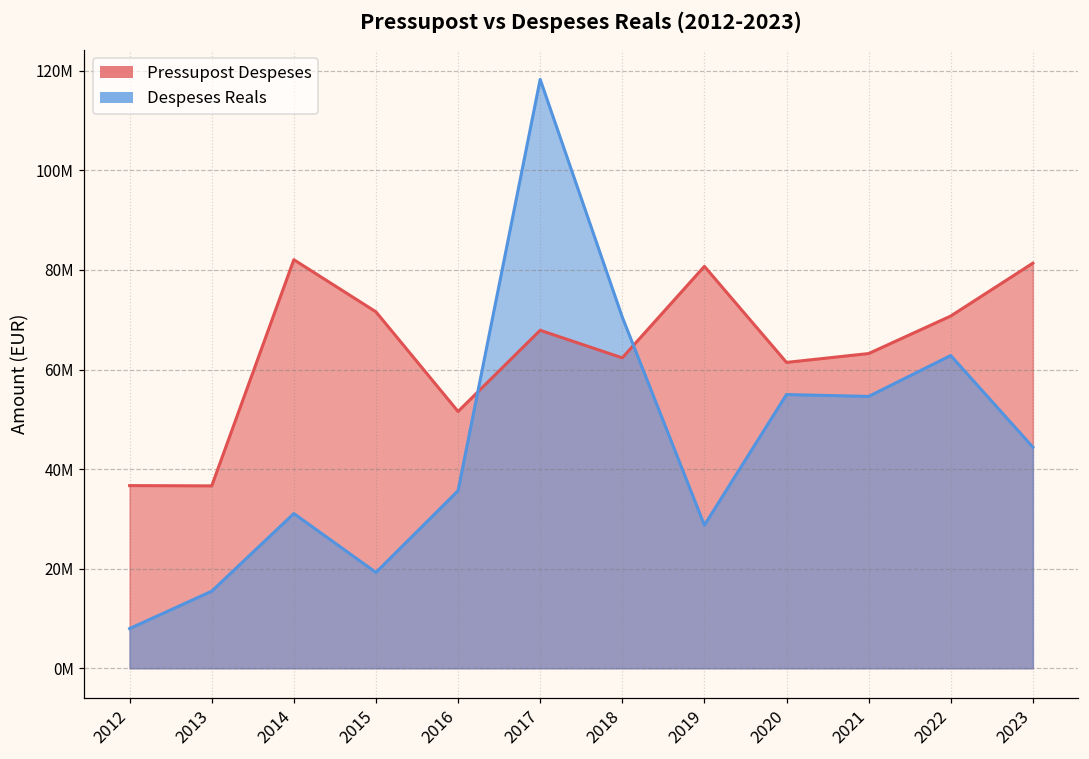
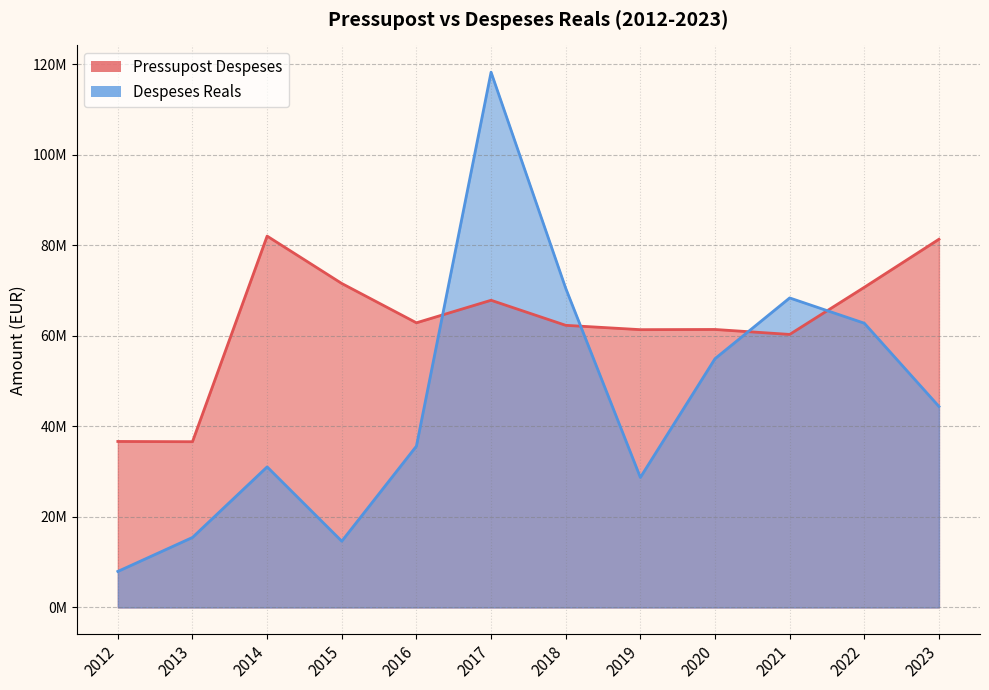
  {
    "Pressupost Despeses": {
      "2012": 37000000,
      "2013": 37000000,
      "2014": 82000000,
      "2015": 72000000,
-     "2016": 52000000,
+     "2016": 63000000,
      "2017": 68000000,
      "2018": 62000000,
-     "2019": 81000000,
+     "2019": 61000000,
      "2020": 61000000,
-     "2021": 63000000,
+     "2021": 60000000,
      "2022": 71000000,
      "2023": 81000000
    },
    "Despeses Reals": {
      "2012": 8000000,
      "2013": 15000000,
      "2014": 31000000,
-     "2015": 19000000,
+     "2015": 15000000,
      "2016": 36000000,
      "2017": 118000000,
      "2018": 71000000,
      "2019": 29000000,
      "2020": 55000000,
-     "2021": 55000000,
+     "2021": 68000000,
      "2022": 63000000,
      "2023": 44000000
    }
  }
